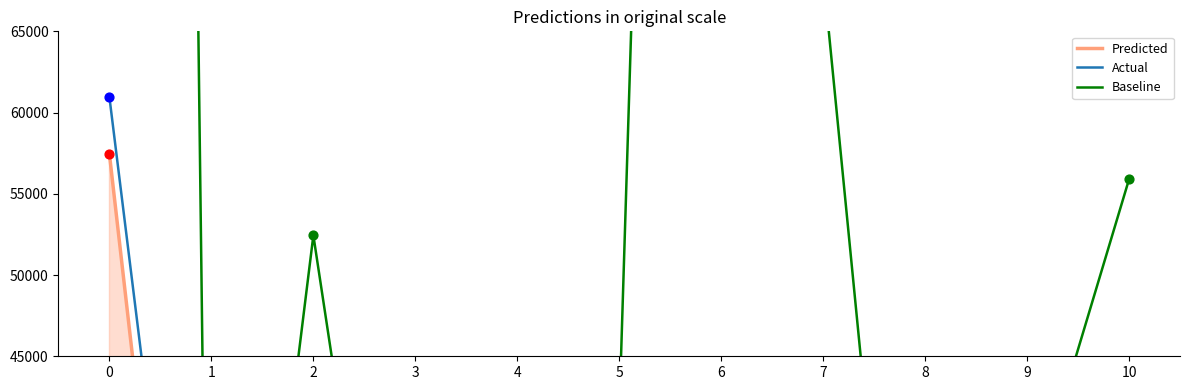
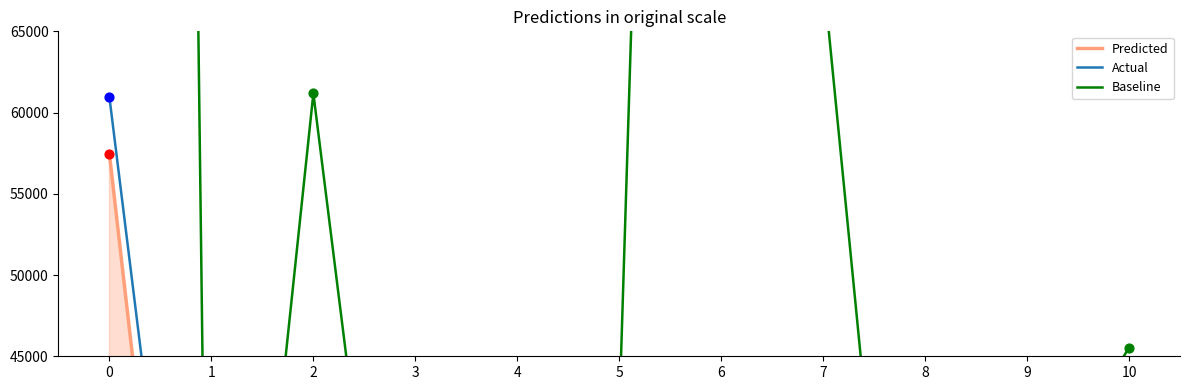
  {
    "Predicted": {
      "0": 57400
    },
    "Actual": {
      "0": 60900
    },
    "Baseline": {
-     "2": 52400,
-     "10": 55900
+     "2": 61200,
+     "10": 45500
    }
  }
